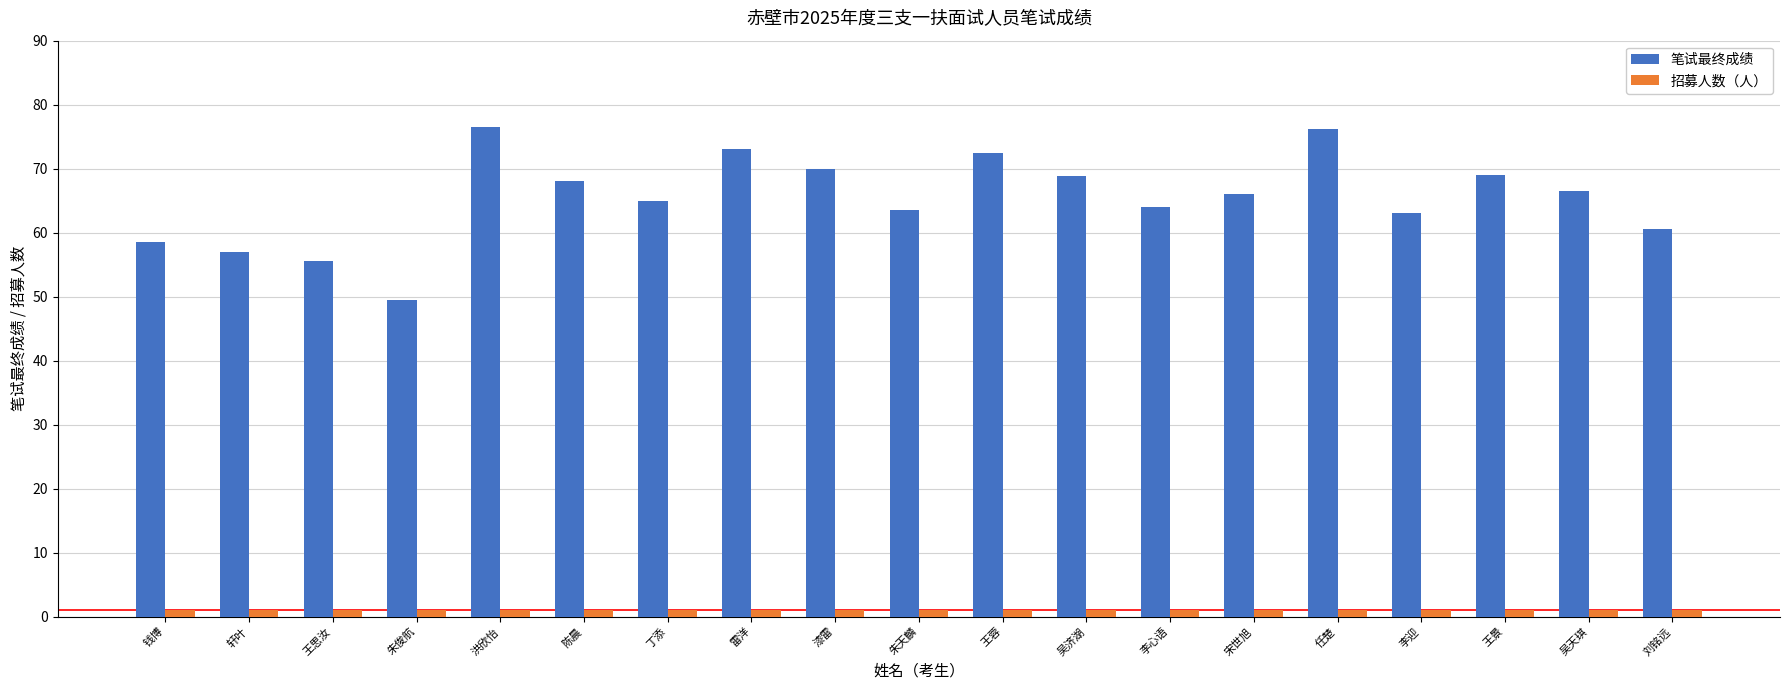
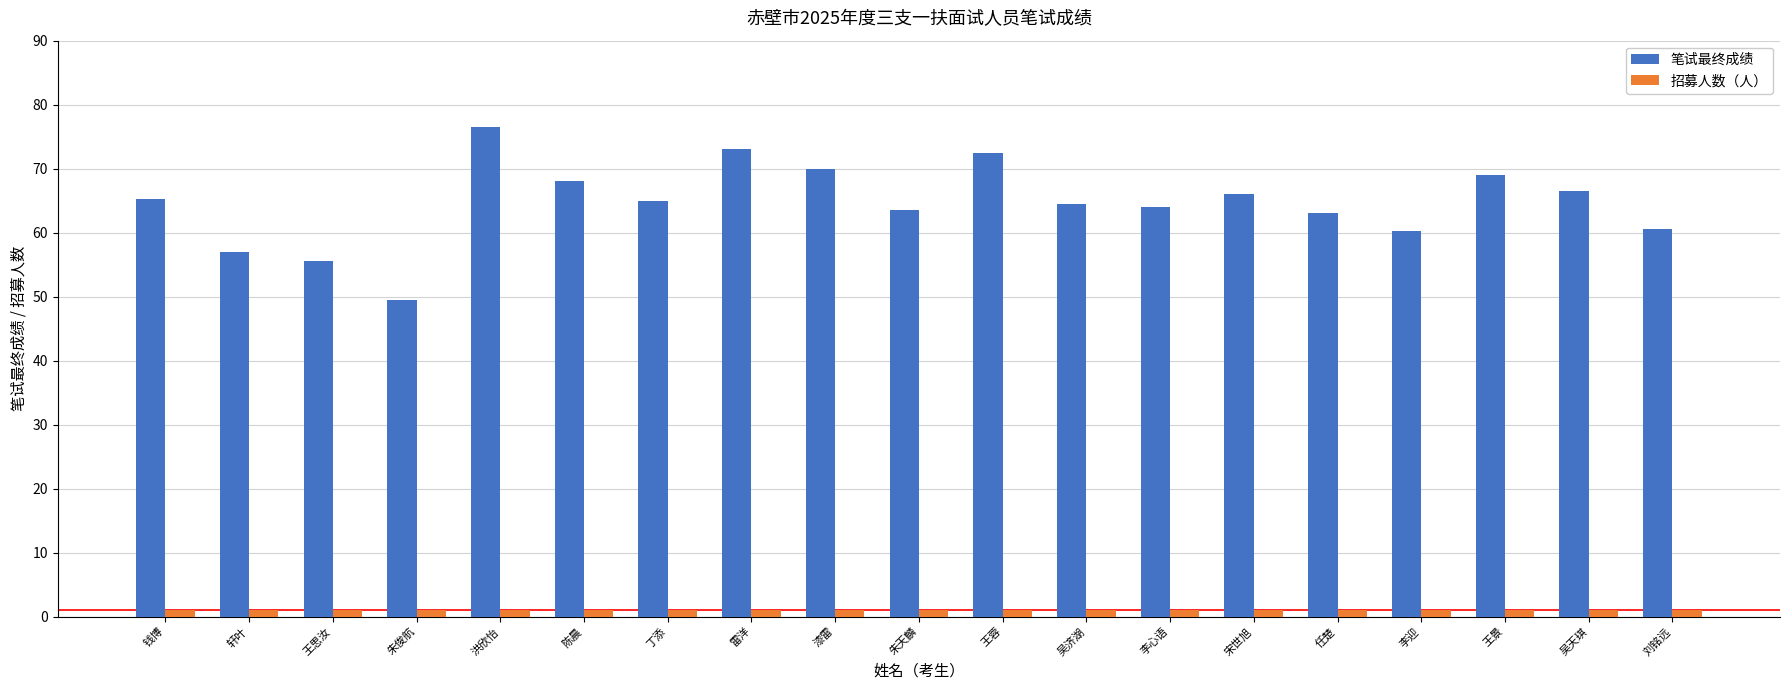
  {
    "笔试最终成绩": {
-     "钱博": 59,
+     "钱博": 65,
      "轩叶": 57,
      "王思汝": 56,
      "朱俊航": 49,
      "洪欣怡": 77,
      "陈晨": 68,
      "丁添": 65,
      "雷洋": 73,
      "漆雷": 70,
      "朱天麟": 64,
      "王蓉": 72,
-     "吴济湖": 69,
+     "吴济湖": 65,
      "李心语": 64,
      "宋世旭": 66,
-     "任楚": 76,
-     "李迎": 63,
+     "任楚": 63,
+     "李迎": 60,
      "王景": 69,
      "吴天琪": 67,
      "刘铭远": 61
    },
    "招募人数（人）": {
      "钱博": 1,
      "轩叶": 1,
      "王思汝": 1,
      "朱俊航": 1,
      "洪欣怡": 1,
      "陈晨": 1,
      "丁添": 1,
      "雷洋": 1,
      "漆雷": 1,
      "朱天麟": 1,
      "王蓉": 1,
      "吴济湖": 1,
      "李心语": 1,
      "宋世旭": 1,
      "任楚": 1,
      "李迎": 1,
      "王景": 1,
      "吴天琪": 1,
      "刘铭远": 1
    }
  }
